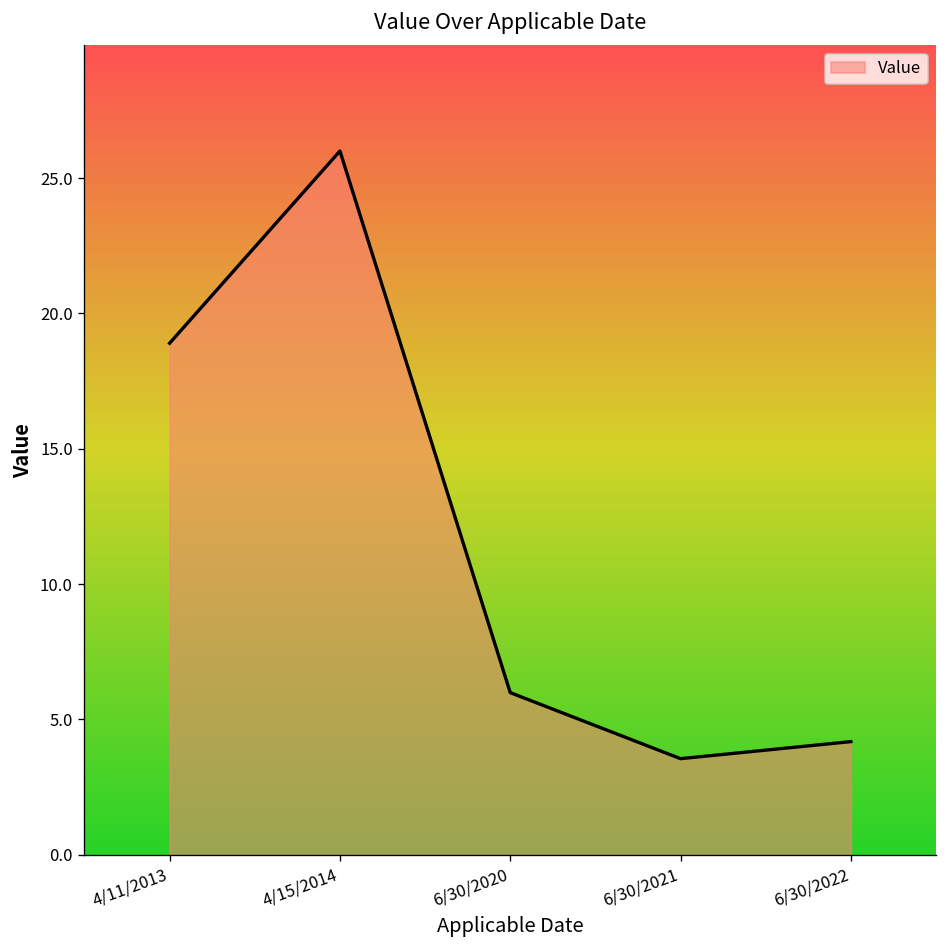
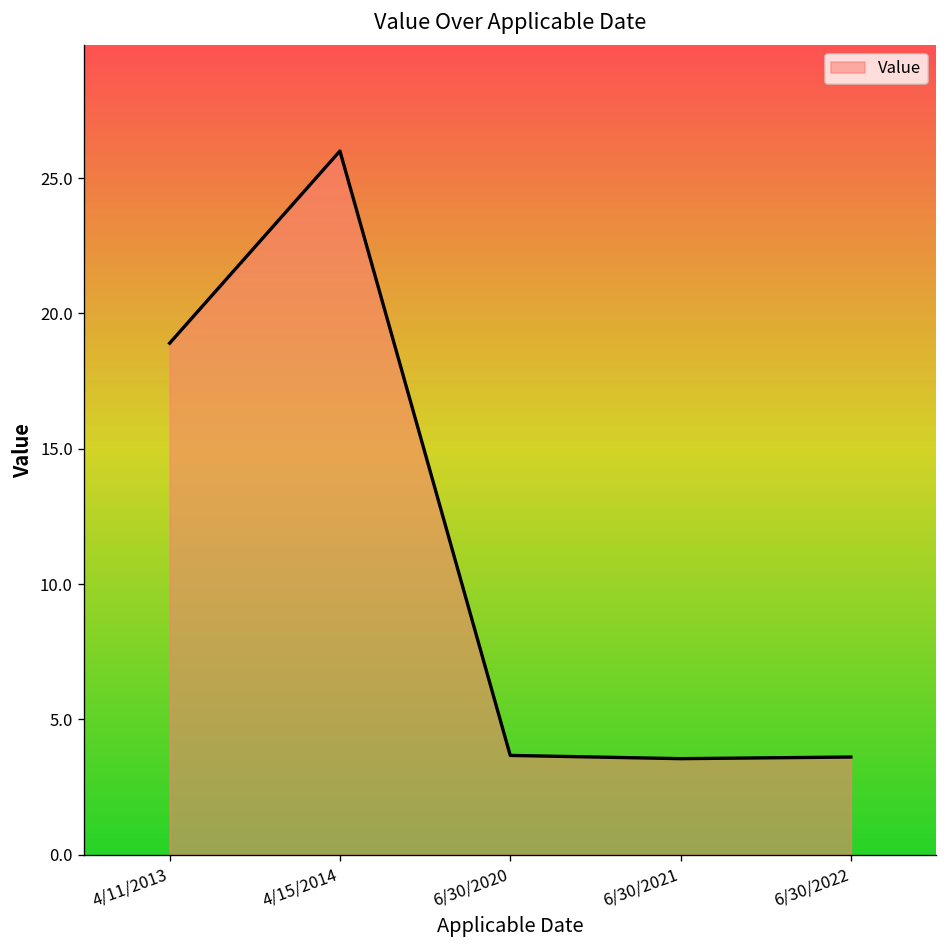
  {
    "4/11/2013": 18.9,
    "4/15/2014": 26.0,
-   "6/30/2020": 6.0,
+   "6/30/2020": 3.7,
    "6/30/2021": 3.6,
-   "6/30/2022": 4.2
+   "6/30/2022": 3.6
  }
